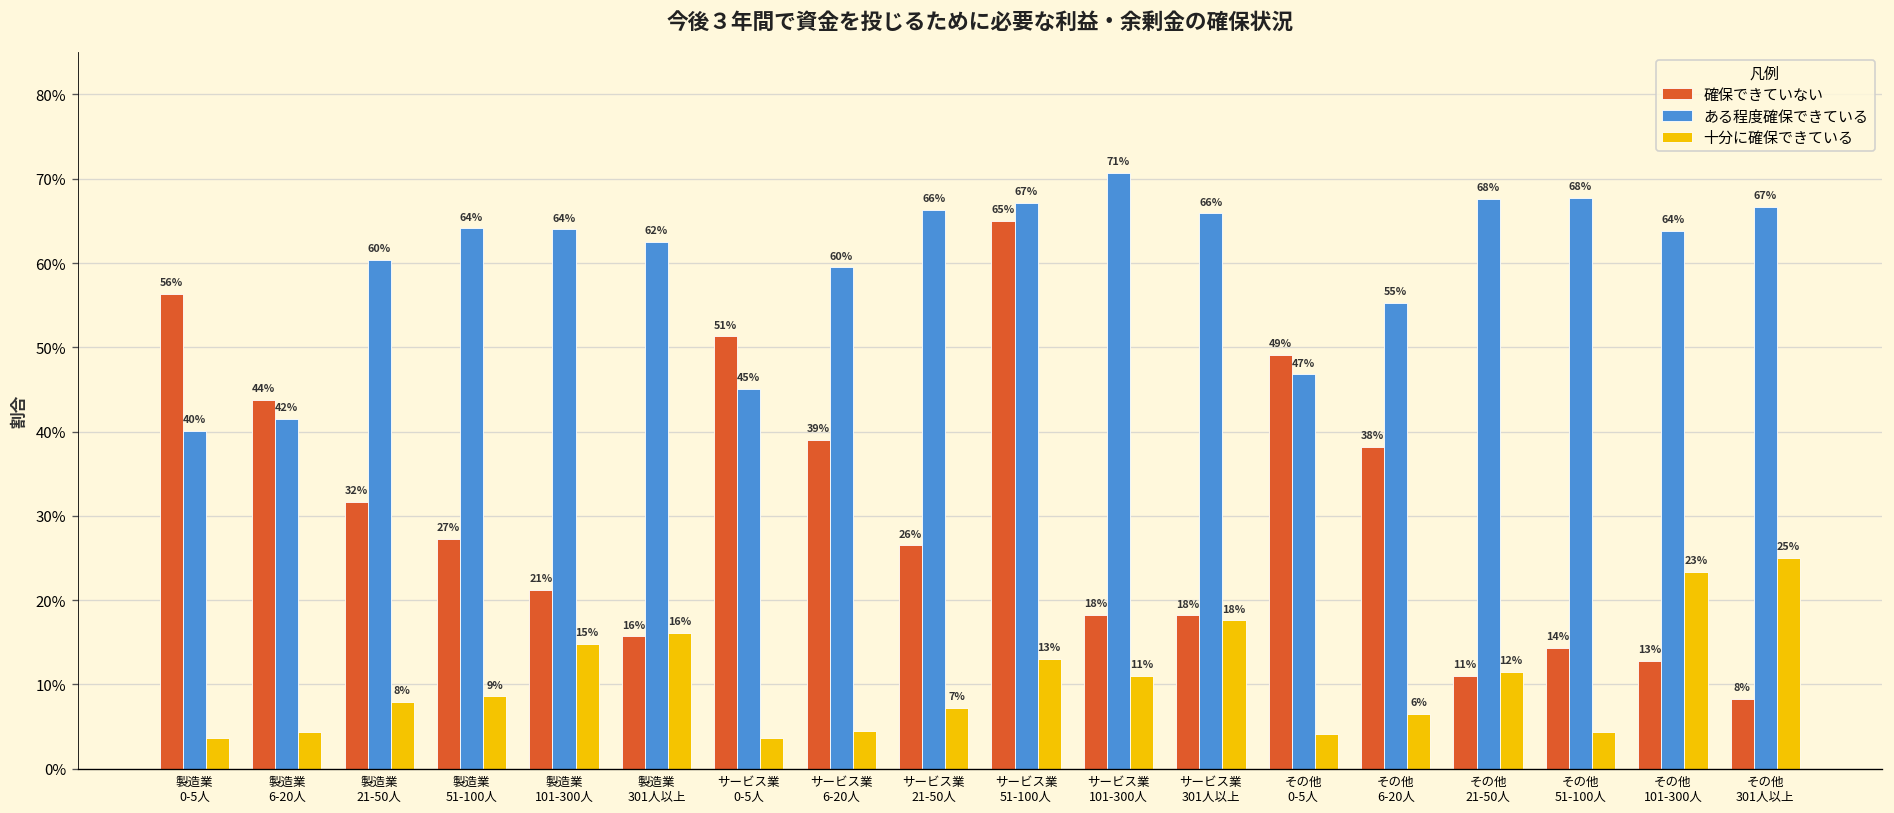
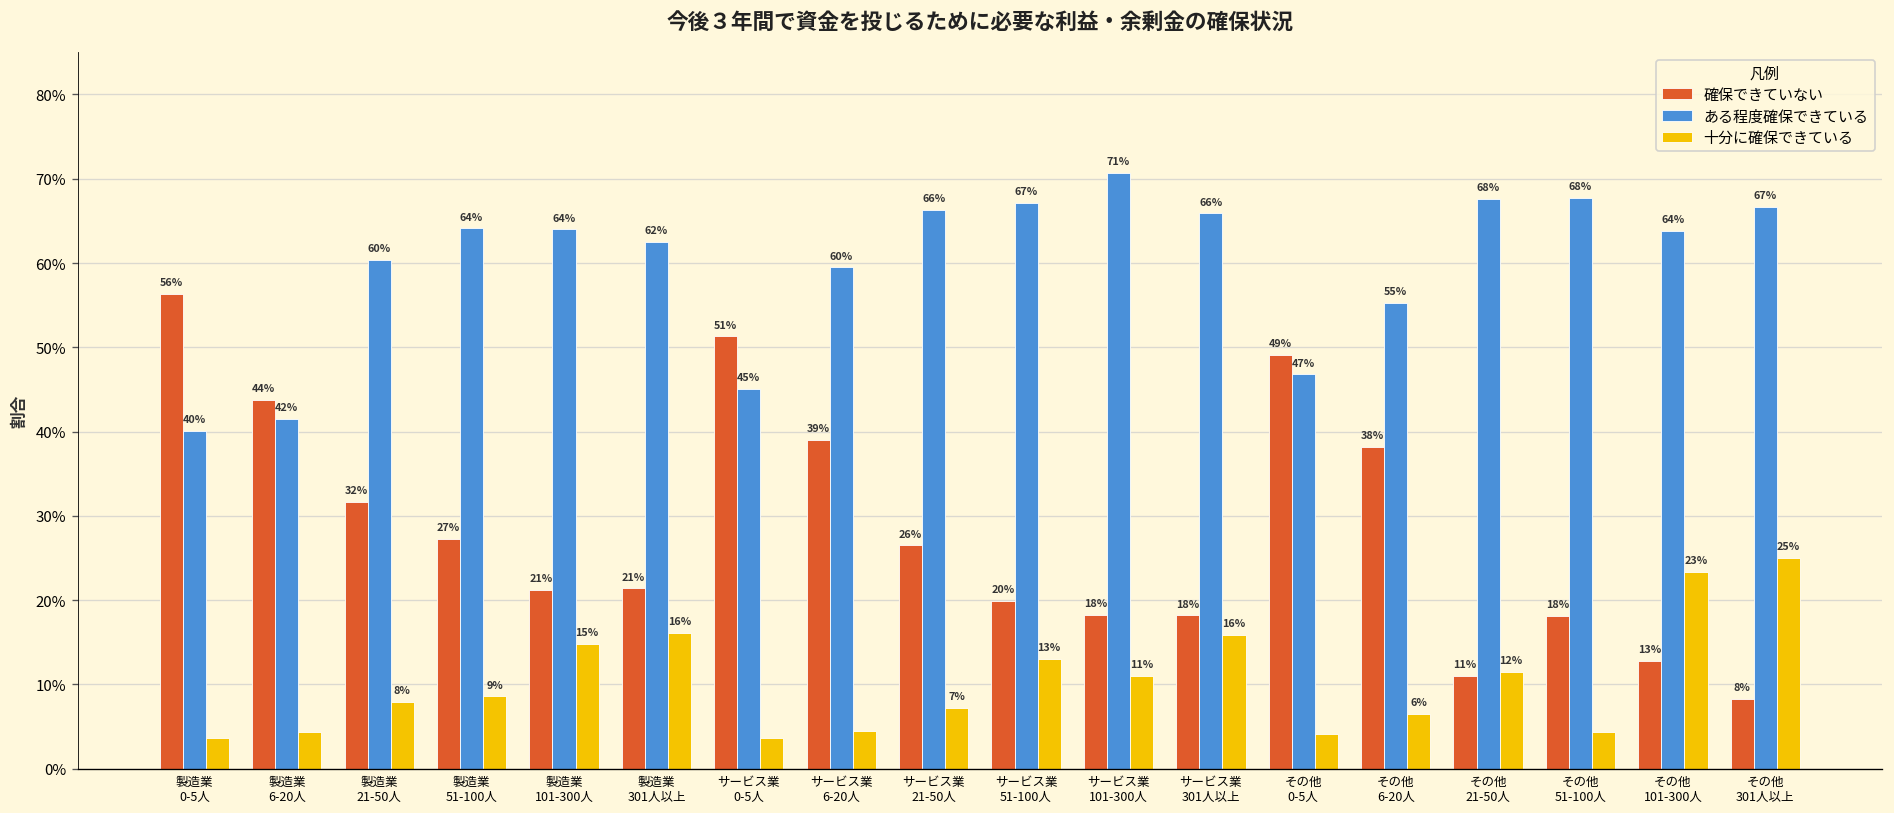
  {
    "確保できていない": {
      "製造業 0-5人": "56%",
      "製造業 6-20人": "44%",
      "製造業 21-50人": "32%",
      "製造業 51-100人": "27%",
      "製造業 101-300人": "21%",
-     "製造業 301人以上": "16%",
+     "製造業 301人以上": "21%",
      "サービス業 0-5人": "51%",
      "サービス業 6-20人": "39%",
      "サービス業 21-50人": "26%",
-     "サービス業 51-100人": "65%",
+     "サービス業 51-100人": "20%",
      "サービス業 101-300人": "18%",
      "サービス業 301人以上": "18%",
      "その他 0-5人": "49%",
      "その他 6-20人": "38%",
      "その他 21-50人": "11%",
-     "その他 51-100人": "14%",
+     "その他 51-100人": "18%",
      "その他 101-300人": "13%",
      "その他 301人以上": "8%"
    },
    "ある程度確保できている": {
      "製造業 0-5人": "40%",
      "製造業 6-20人": "42%",
      "製造業 21-50人": "60%",
      "製造業 51-100人": "64%",
      "製造業 101-300人": "64%",
      "製造業 301人以上": "62%",
      "サービス業 0-5人": "45%",
      "サービス業 6-20人": "60%",
      "サービス業 21-50人": "66%",
      "サービス業 51-100人": "67%",
      "サービス業 101-300人": "71%",
      "サービス業 301人以上": "66%",
      "その他 0-5人": "47%",
      "その他 6-20人": "55%",
      "その他 21-50人": "68%",
      "その他 51-100人": "68%",
      "その他 101-300人": "64%",
      "その他 301人以上": "67%"
    },
    "十分に確保できている": {
      "製造業 21-50人": "8%",
      "製造業 51-100人": "9%",
      "製造業 101-300人": "15%",
      "製造業 301人以上": "16%",
      "サービス業 21-50人": "7%",
      "サービス業 51-100人": "13%",
      "サービス業 101-300人": "11%",
-     "サービス業 301人以上": "18%",
+     "サービス業 301人以上": "16%",
      "その他 6-20人": "6%",
      "その他 21-50人": "12%",
      "その他 101-300人": "23%",
      "その他 301人以上": "25%"
    }
  }
